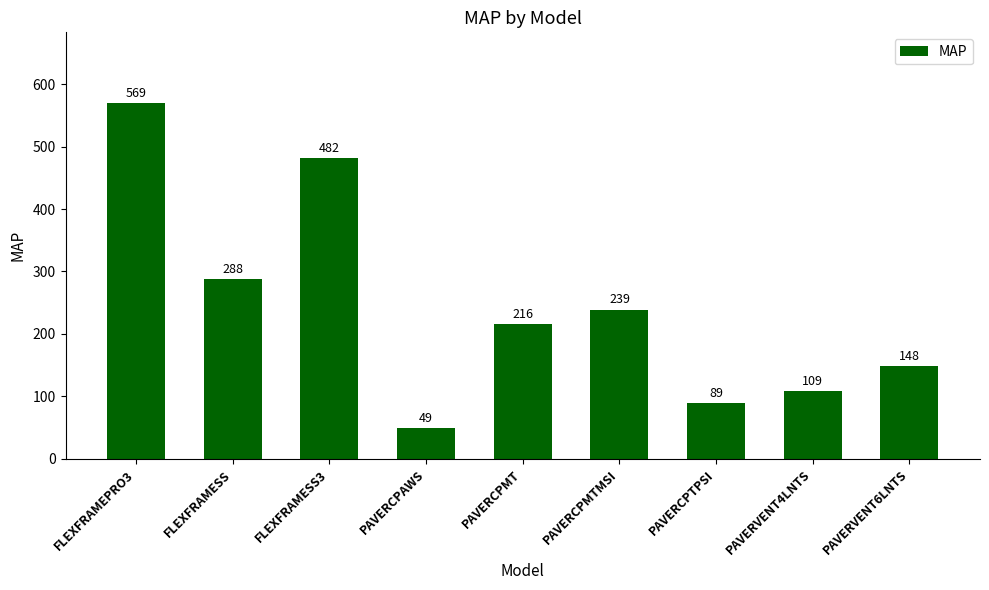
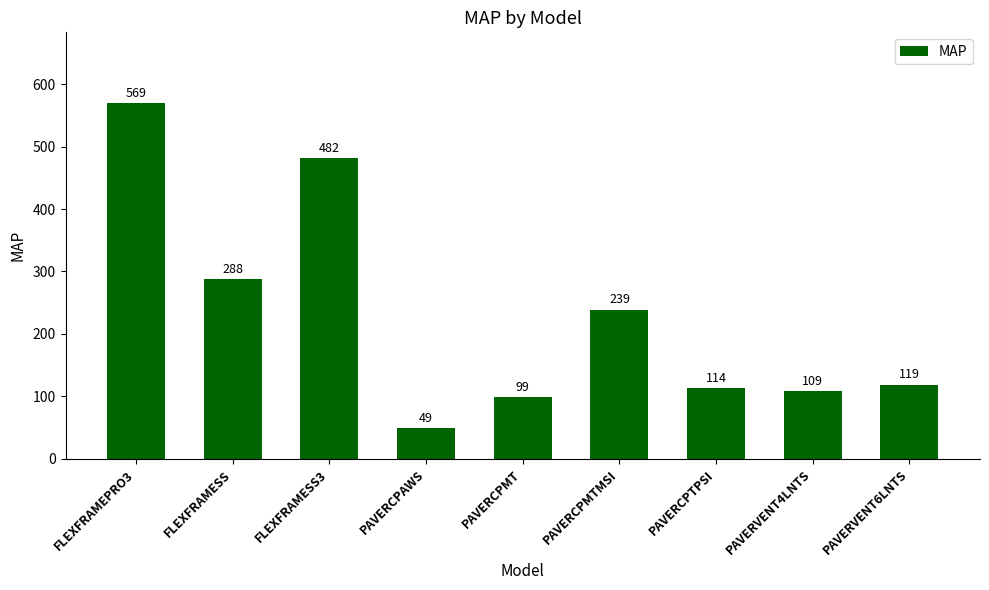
  {
    "FLEXFRAMEPRO3": 569,
    "FLEXFRAMESS": 288,
    "FLEXFRAMESS3": 482,
    "PAVERCPAWS": 49,
-   "PAVERCPMT": 216,
+   "PAVERCPMT": 99,
    "PAVERCPMTMSI": 239,
-   "PAVERCPTPSI": 89,
+   "PAVERCPTPSI": 114,
    "PAVERVENT4LNTS": 109,
-   "PAVERVENT6LNTS": 148
+   "PAVERVENT6LNTS": 119
  }
